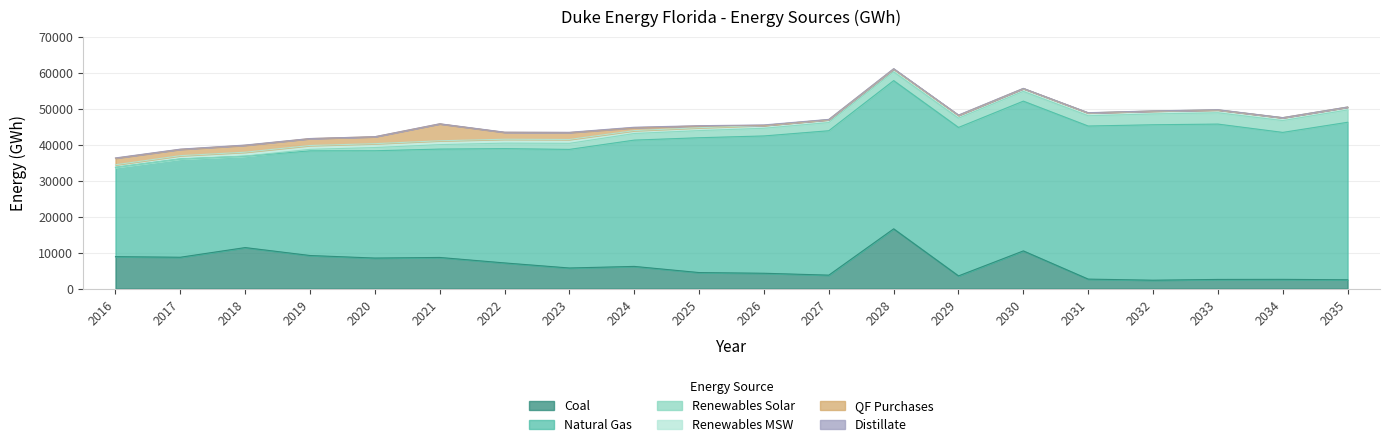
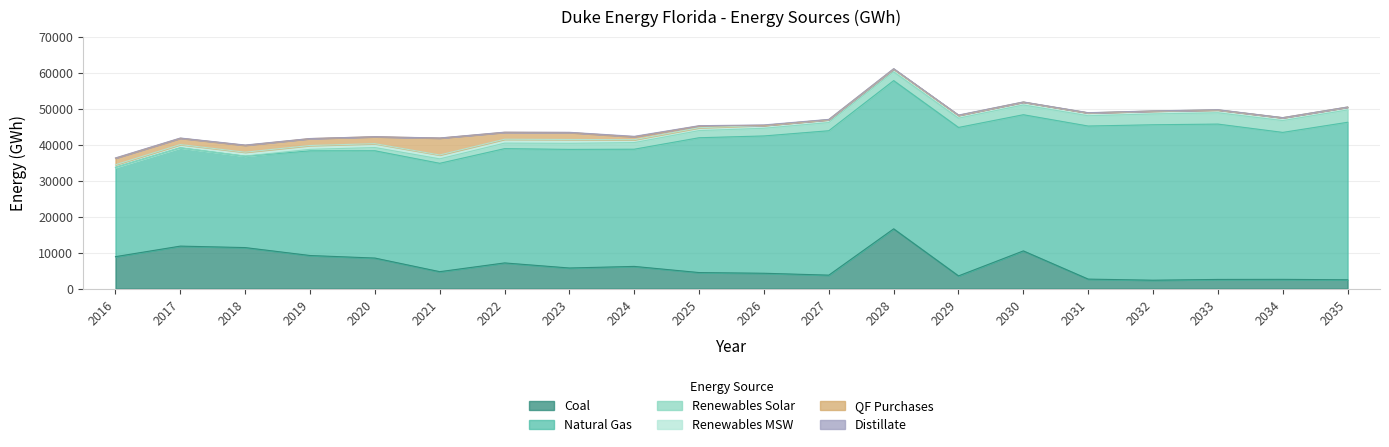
  {
    "Coal": {
      "2016": 9000,
-     "2017": 9000,
+     "2017": 12000,
      "2018": 11000,
      "2019": 9000,
      "2020": 8000,
-     "2021": 9000,
+     "2021": 5000,
      "2022": 7000,
      "2023": 6000,
      "2024": 6000,
      "2025": 4000,
      "2026": 4000,
      "2027": 4000,
      "2028": 17000,
      "2029": 4000,
      "2030": 10000,
      "2031": 3000,
      "2032": 2000,
      "2033": 3000,
      "2034": 3000,
      "2035": 2000
    },
    "Natural Gas": {
      "2020": 30000,
      "2021": 30000,
      "2022": 32000,
      "2023": 33000,
-     "2024": 35000,
+     "2024": 33000,
      "2025": 37000,
      "2026": 38000,
      "2027": 40000,
      "2028": 41000,
      "2029": 41000,
-     "2030": 42000,
+     "2030": 38000,
      "2031": 43000,
      "2032": 43000,
      "2033": 43000,
      "2034": 41000,
      "2035": 44000
    }
  }
